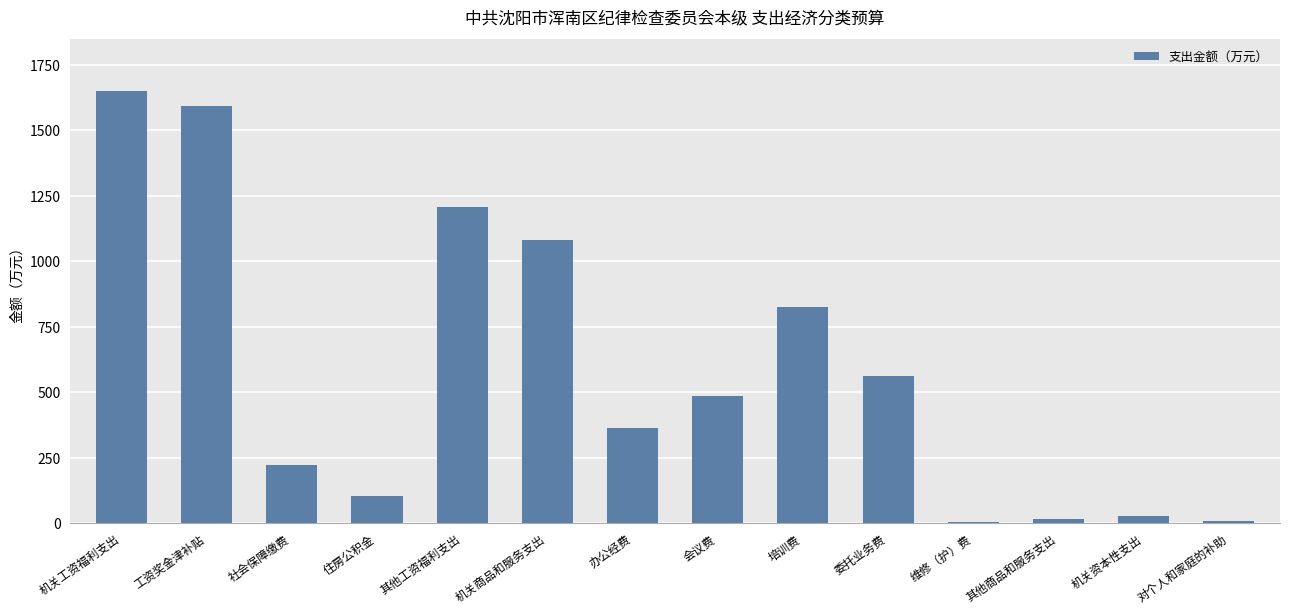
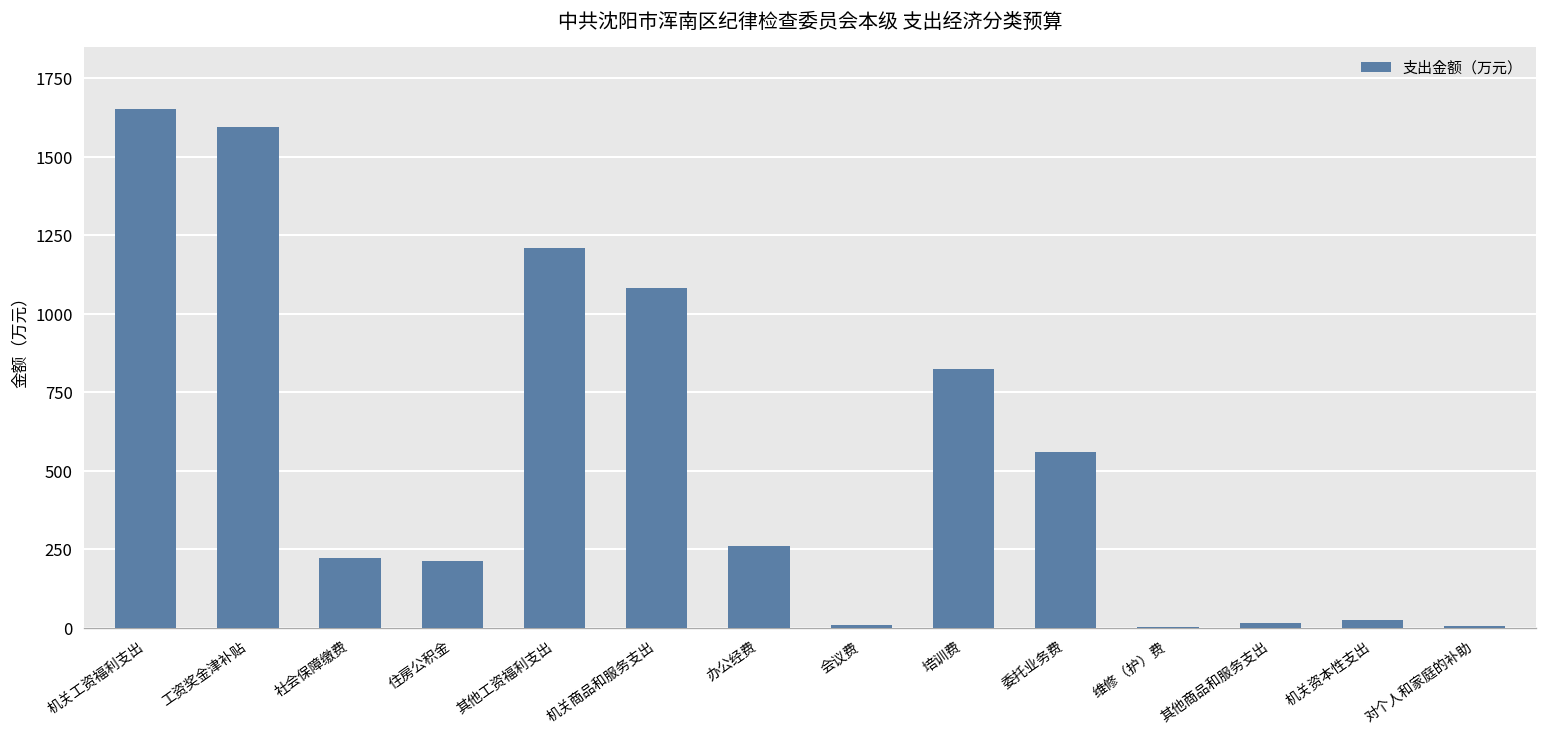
  {
    "机关工资福利支出": 1650,
    "工资奖金津补贴": 1590,
    "社会保障缴费": 220,
-   "住房公积金": 100,
+   "住房公积金": 210,
    "其他工资福利支出": 1210,
    "机关商品和服务支出": 1080,
-   "办公经费": 360,
-   "会议费": 490,
+   "办公经费": 260,
+   "会议费": 10,
    "培训费": 820,
    "委托业务费": 560,
    "其他商品和服务支出": 10,
    "机关资本性支出": 30
  }
